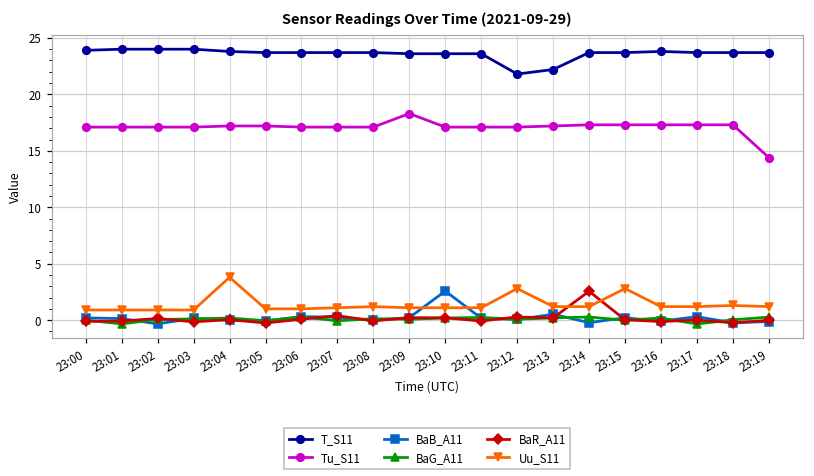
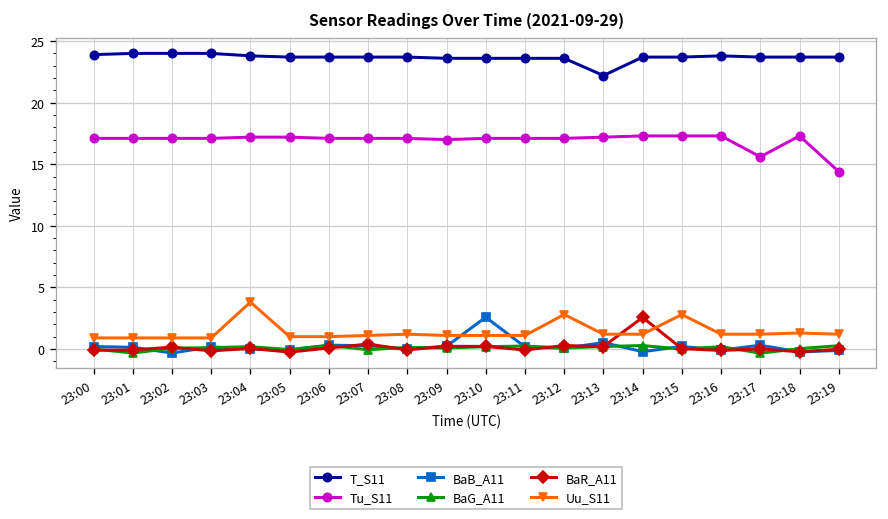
  {
    "T_S11": {
      "23:00": 23.9,
      "23:01": 24.0,
      "23:02": 24.0,
      "23:03": 24.0,
      "23:04": 23.8,
      "23:05": 23.7,
      "23:06": 23.7,
      "23:07": 23.7,
      "23:08": 23.7,
      "23:09": 23.6,
      "23:10": 23.6,
      "23:11": 23.6,
-     "23:12": 21.8,
+     "23:12": 23.6,
      "23:13": 22.2,
      "23:14": 23.7,
      "23:15": 23.7,
      "23:16": 23.8,
      "23:17": 23.7,
      "23:18": 23.7,
      "23:19": 23.7
    },
    "Tu_S11": {
      "23:00": 17.1,
      "23:01": 17.1,
      "23:02": 17.1,
      "23:03": 17.1,
      "23:04": 17.2,
      "23:05": 17.2,
      "23:06": 17.1,
      "23:07": 17.1,
      "23:08": 17.1,
-     "23:09": 18.3,
+     "23:09": 17.0,
      "23:10": 17.1,
      "23:11": 17.1,
      "23:12": 17.1,
      "23:13": 17.2,
      "23:14": 17.3,
      "23:15": 17.3,
      "23:16": 17.3,
-     "23:17": 17.3,
+     "23:17": 15.6,
      "23:18": 17.3,
      "23:19": 14.4
    },
    "BaB_A11": {
      "23:02": -0.3,
      "23:10": 2.6,
      "23:13": 0.5,
      "23:14": -0.2,
      "23:17": 0.3
    },
    "BaG_A11": {
      "23:07": -0.1,
      "23:14": 0.3,
      "23:16": 0.2,
      "23:17": -0.3,
      "23:18": 0.0,
      "23:19": 0.3
    },
    "BaR_A11": {
      "23:03": -0.2,
      "23:11": -0.1,
      "23:14": 2.6,
      "23:17": 0.0
    },
    "Uu_S11": {
      "23:00": 0.9,
      "23:01": 0.9,
      "23:02": 0.9,
      "23:03": 0.9,
      "23:04": 3.8,
      "23:05": 1.0,
      "23:06": 1.0,
      "23:07": 1.1,
      "23:08": 1.2,
      "23:09": 1.1,
      "23:10": 1.1,
      "23:11": 1.1,
      "23:12": 2.8,
      "23:13": 1.2,
      "23:14": 1.2,
      "23:15": 2.8,
      "23:16": 1.2,
      "23:17": 1.2,
      "23:18": 1.3,
      "23:19": 1.2
    }
  }
